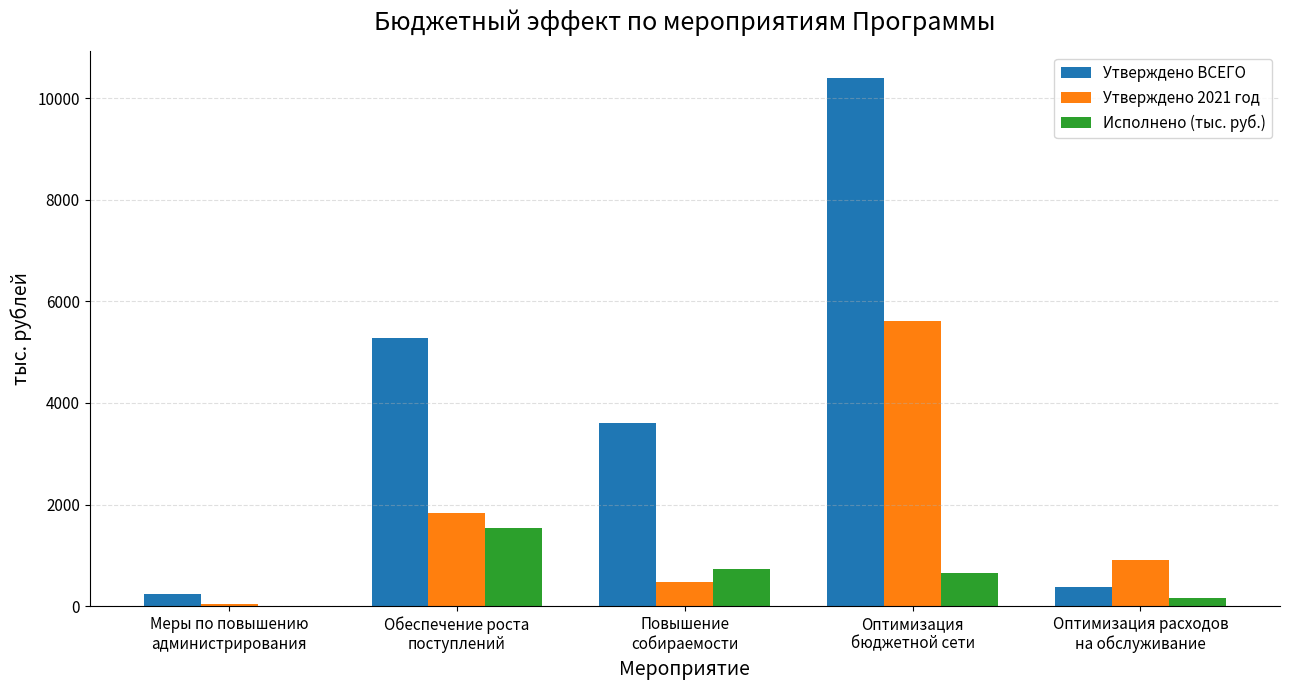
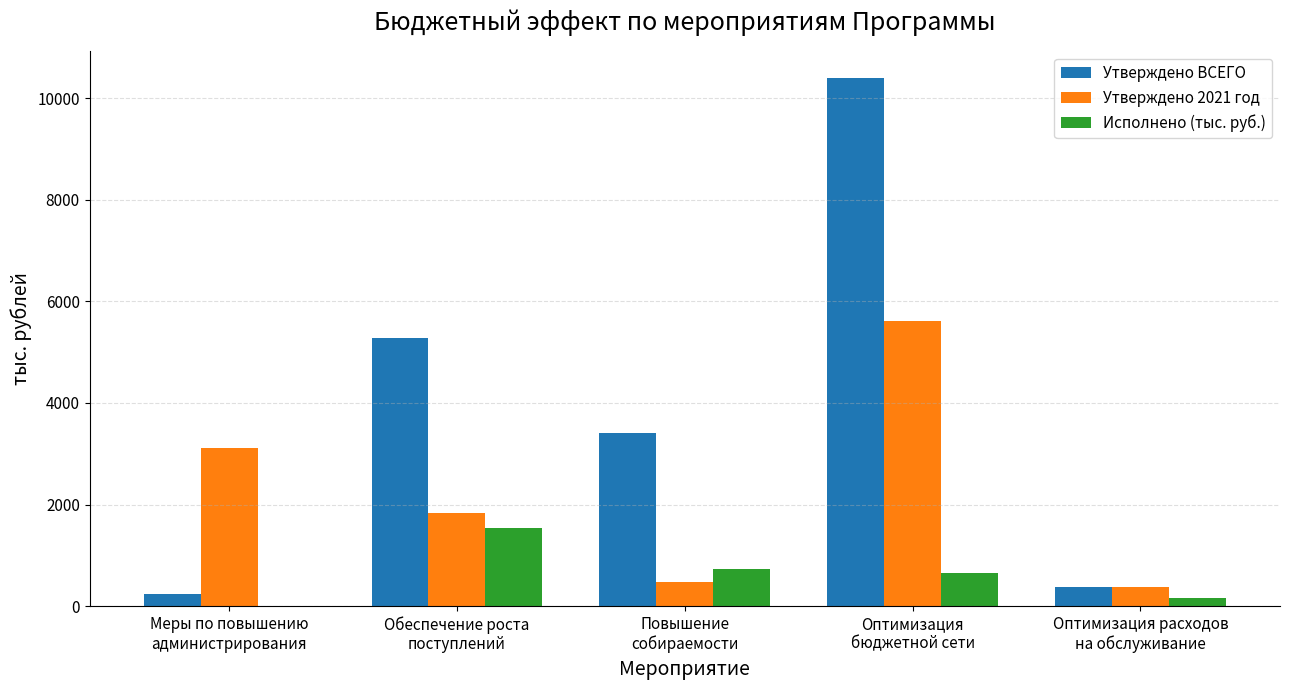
  {
    "Утверждено ВСЕГО": {
      "Меры по повышению администрирования": 200,
      "Обеспечение роста поступлений": 5300,
-     "Повышение собираемости": 3600,
+     "Повышение собираемости": 3400,
      "Оптимизация бюджетной сети": 10400,
      "Оптимизация расходов на обслуживание": 400
    },
    "Утверждено 2021 год": {
-     "Меры по повышению администрирования": 0,
+     "Меры по повышению администрирования": 3100,
      "Обеспечение роста поступлений": 1800,
      "Повышение собираемости": 500,
      "Оптимизация бюджетной сети": 5600,
-     "Оптимизация расходов на обслуживание": 900
+     "Оптимизация расходов на обслуживание": 400
    },
    "Исполнено (тыс. руб.)": {
      "Меры по повышению администрирования": 0,
      "Обеспечение роста поступлений": 1500,
      "Повышение собираемости": 700,
      "Оптимизация бюджетной сети": 700,
      "Оптимизация расходов на обслуживание": 200
    }
  }
